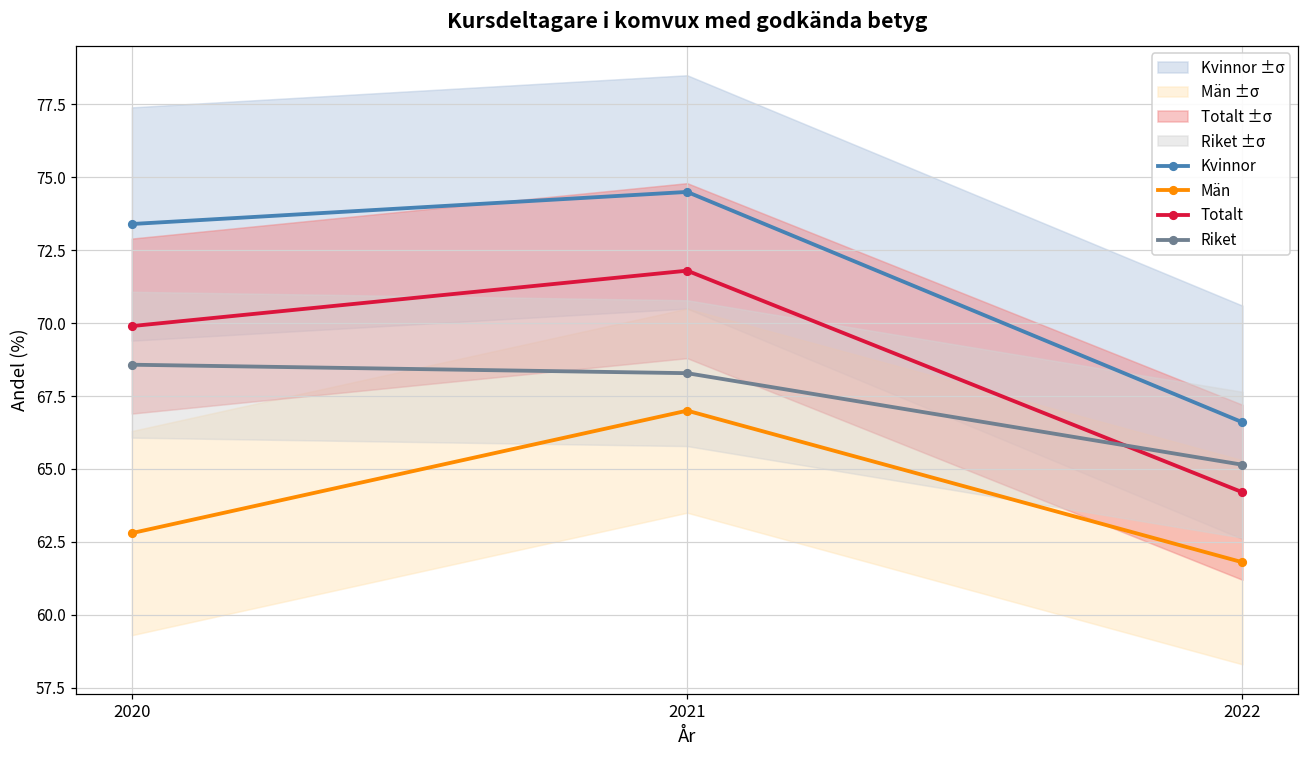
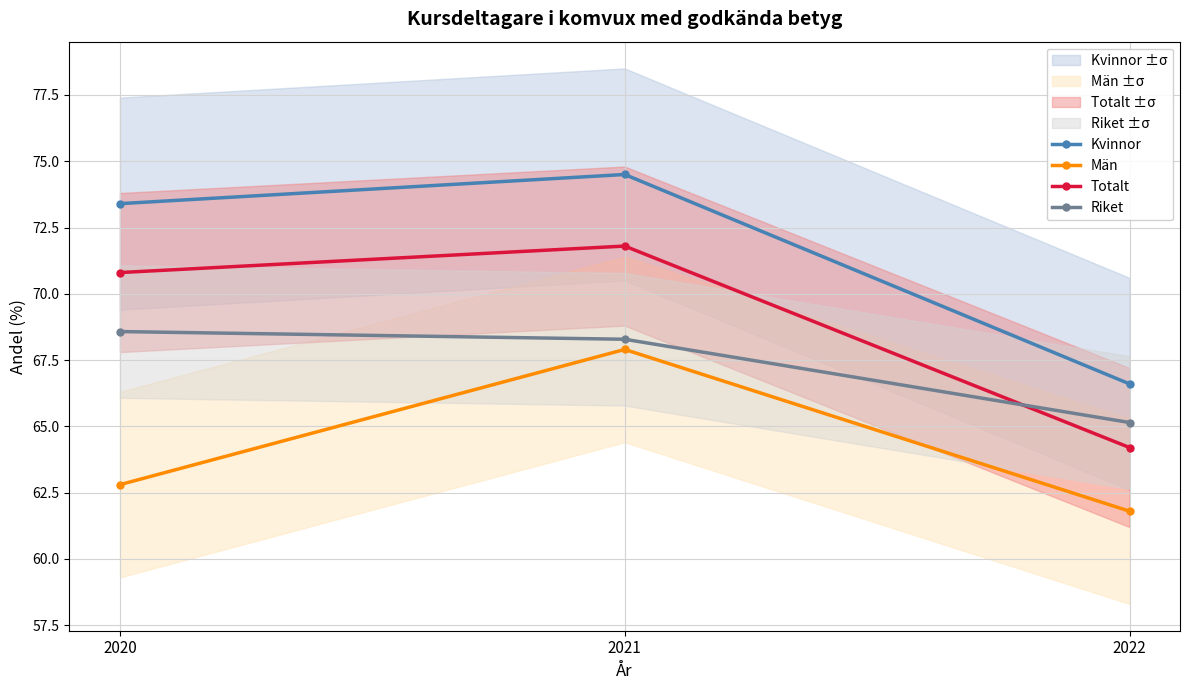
  {
    "Män": {
      "2020": 62.8,
-     "2021": 67.0,
+     "2021": 67.9,
      "2022": 61.8
    },
    "Totalt": {
-     "2020": 69.9,
+     "2020": 70.8,
      "2021": 71.8,
      "2022": 64.2
    }
  }
